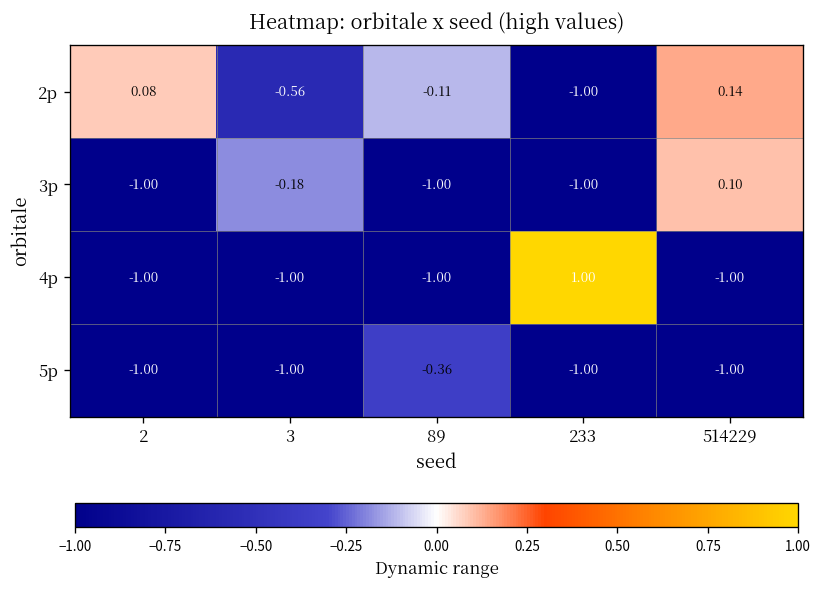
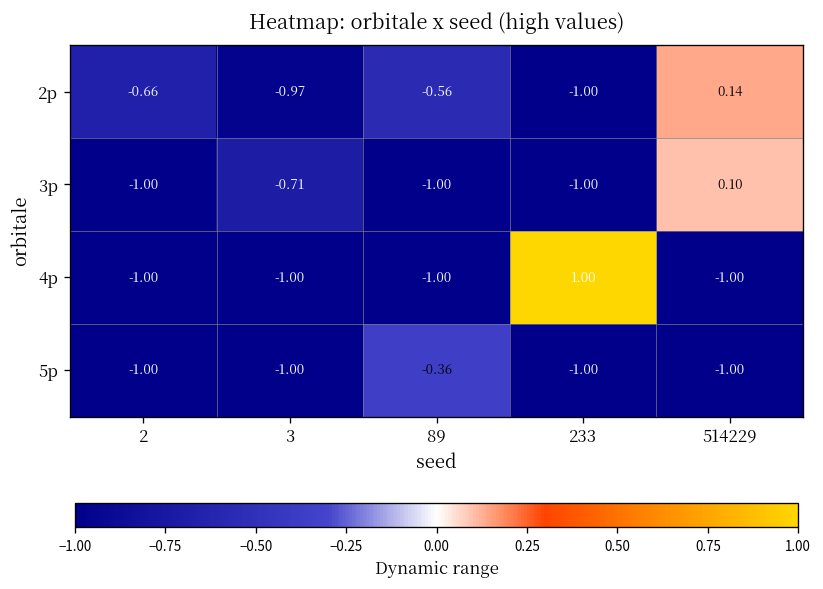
  {
    "2p": {
-     "2": 0.08,
-     "3": -0.56,
-     "89": -0.11,
+     "2": -0.66,
+     "3": -0.97,
+     "89": -0.56,
      "233": -1.00,
      "514229": 0.14
    },
    "3p": {
      "2": -1.00,
-     "3": -0.18,
+     "3": -0.71,
      "89": -1.00,
      "233": -1.00,
      "514229": 0.10
    },
    "4p": {
      "2": -1.00,
      "3": -1.00,
      "89": -1.00,
      "233": 1.00,
      "514229": -1.00
    },
    "5p": {
      "2": -1.00,
      "3": -1.00,
      "89": -0.36,
      "233": -1.00,
      "514229": -1.00
    }
  }
